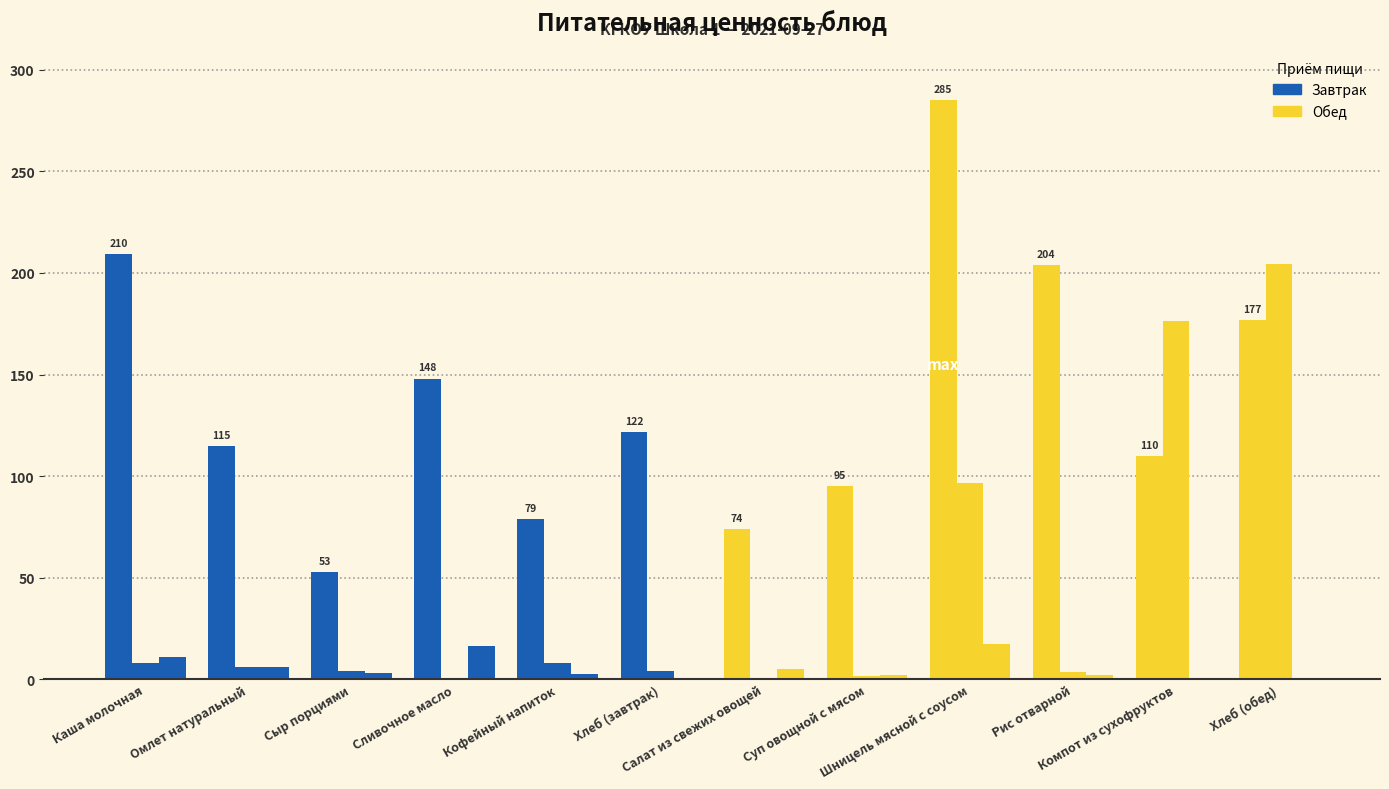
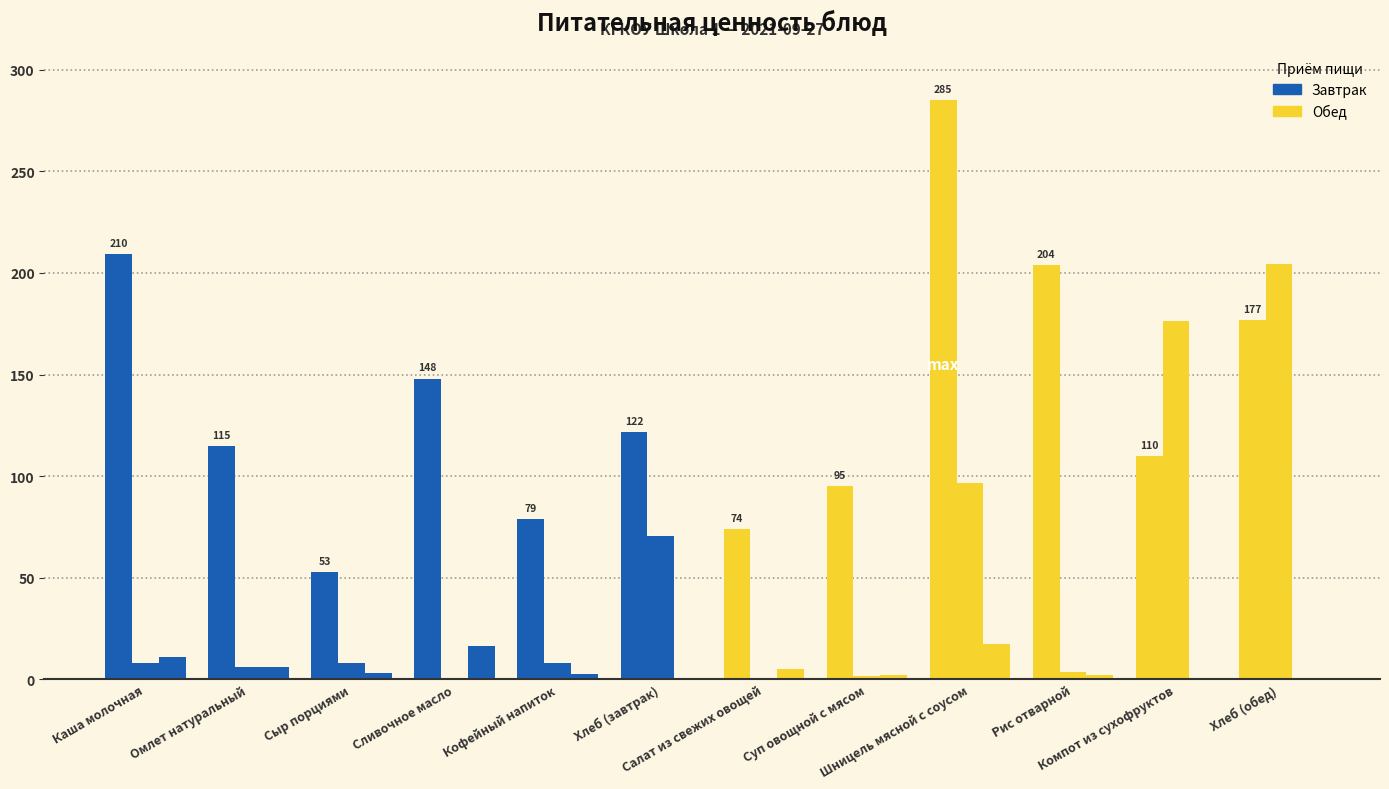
  {
    "Каша молочная": 8,
    "Омлет натуральный": 6,
-   "Сыр порциями": 4,
+   "Сыр порциями": 8,
    "Кофейный напиток": 8,
-   "Хлеб (завтрак)": 4,
+   "Хлеб (завтрак)": 70,
    "Суп овощной с мясом": 2,
    "Шницель мясной с соусом": 97,
    "Рис отварной": 4,
    "Компот из сухофруктов": 176,
    "Хлеб (обед)": 204
  }
